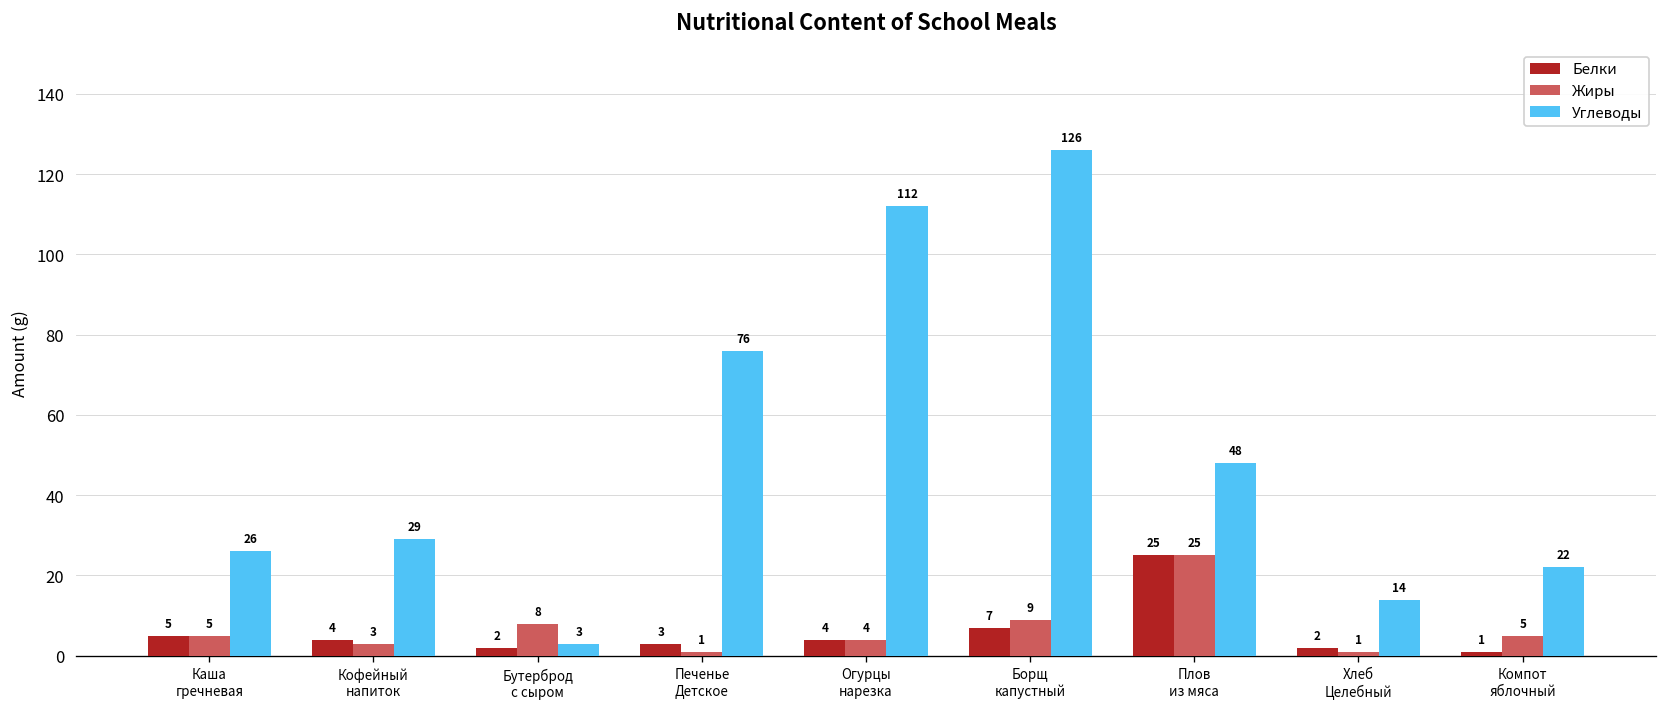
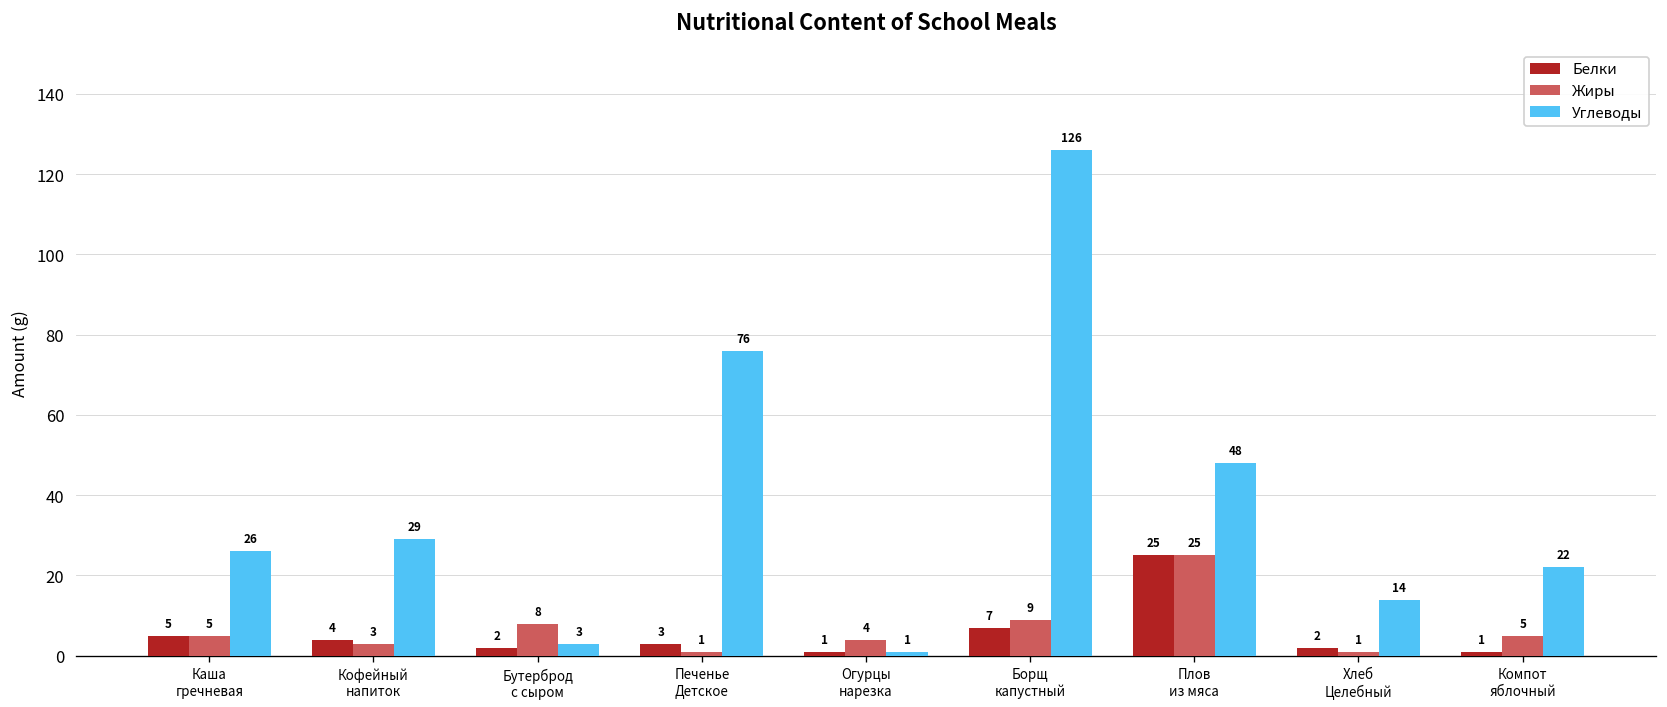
  {
    "Белки": {
      "Каша гречневая": 5,
      "Кофейный напиток": 4,
      "Бутерброд с сыром": 2,
      "Печенье Детское": 3,
-     "Огурцы нарезка": 4,
+     "Огурцы нарезка": 1,
      "Борщ капустный": 7,
      "Плов из мяса": 25,
      "Хлеб Целебный": 2,
      "Компот яблочный": 1
    },
    "Жиры": {
      "Каша гречневая": 5,
      "Кофейный напиток": 3,
      "Бутерброд с сыром": 8,
      "Печенье Детское": 1,
      "Огурцы нарезка": 4,
      "Борщ капустный": 9,
      "Плов из мяса": 25,
      "Хлеб Целебный": 1,
      "Компот яблочный": 5
    },
    "Углеводы": {
      "Каша гречневая": 26,
      "Кофейный напиток": 29,
      "Бутерброд с сыром": 3,
      "Печенье Детское": 76,
-     "Огурцы нарезка": 112,
+     "Огурцы нарезка": 1,
      "Борщ капустный": 126,
      "Плов из мяса": 48,
      "Хлеб Целебный": 14,
      "Компот яблочный": 22
    }
  }
